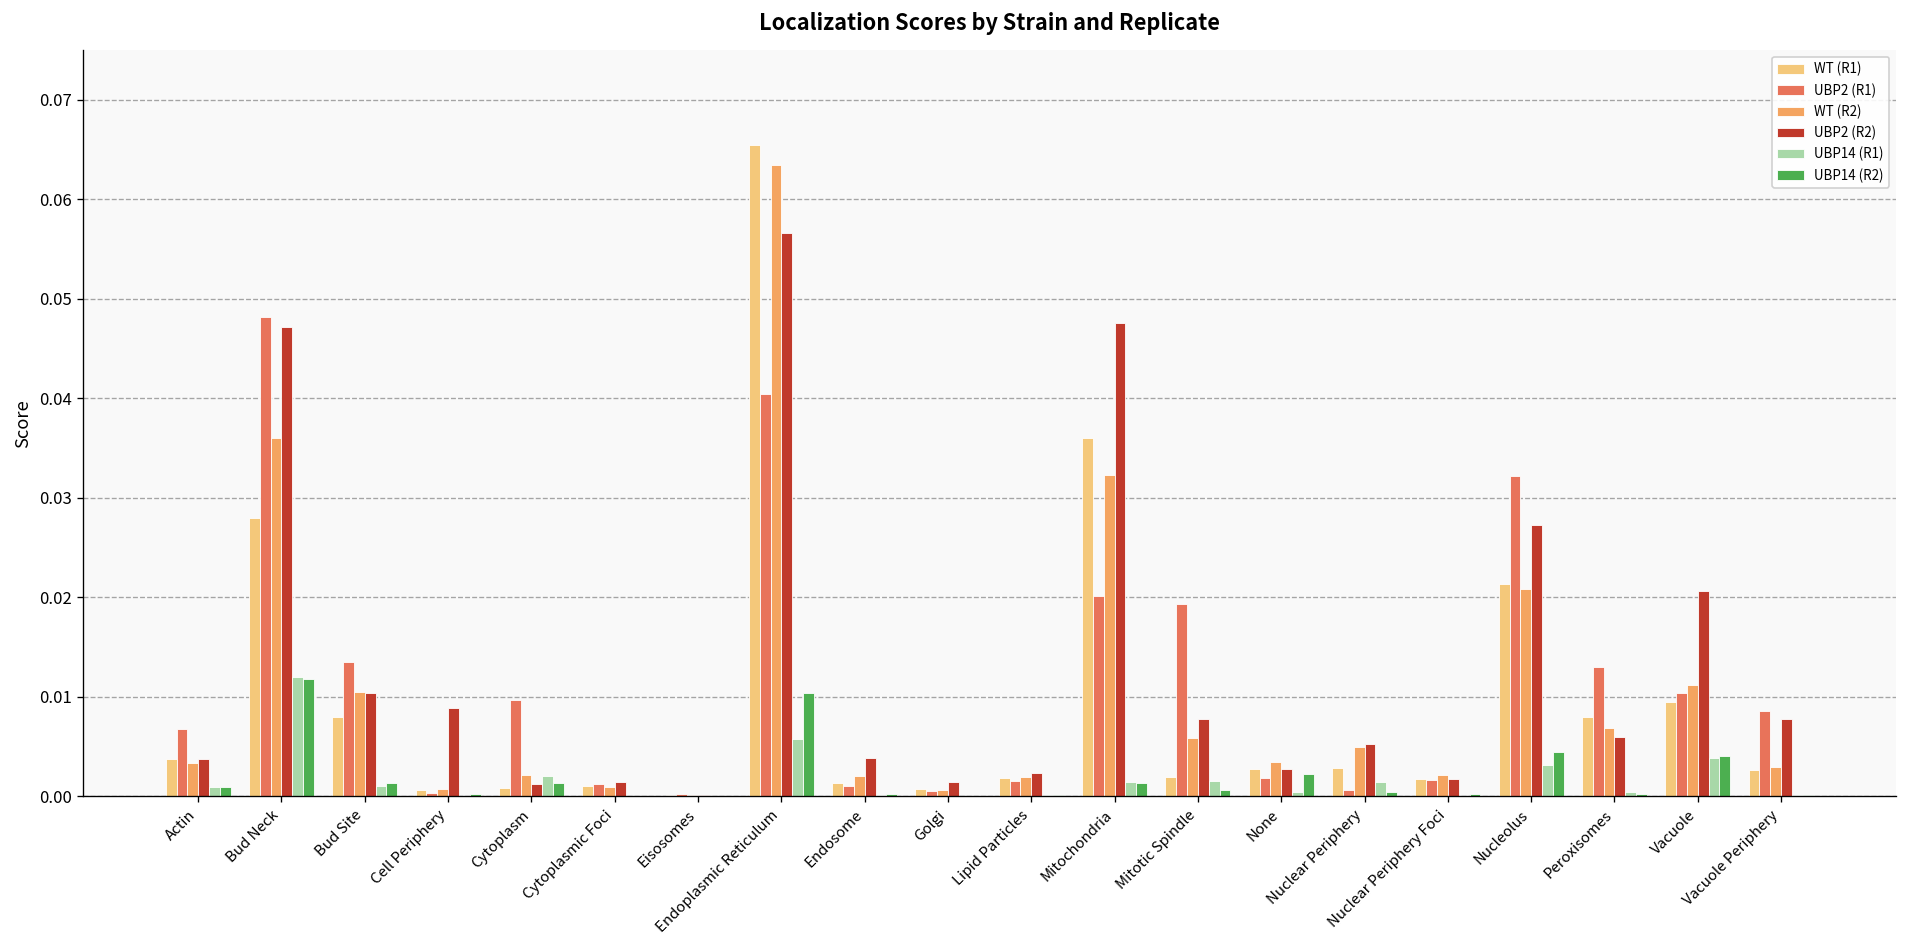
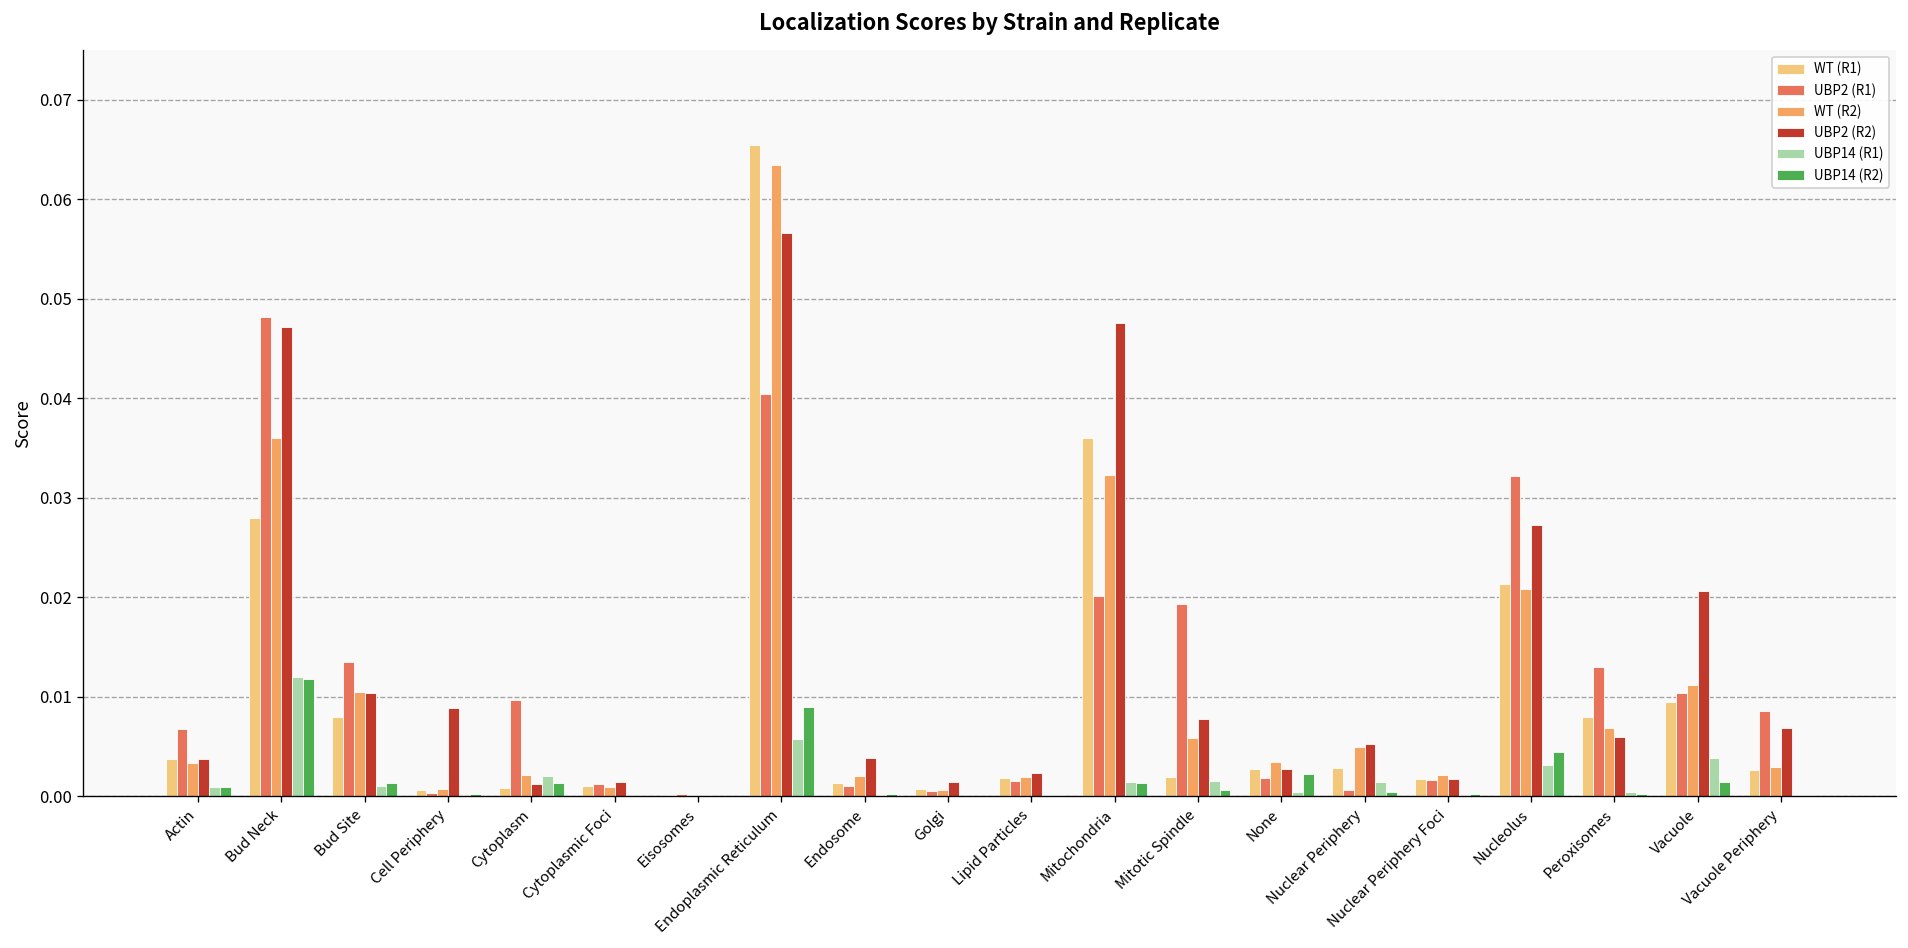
  {
    "UBP2 (R2)": {
      "Actin": 0.004,
      "Bud Neck": 0.047,
      "Bud Site": 0.010,
      "Cell Periphery": 0.009,
      "Cytoplasm": 0.001,
      "Cytoplasmic Foci": 0.001,
      "Endoplasmic Reticulum": 0.057,
      "Endosome": 0.004,
      "Golgi": 0.001,
      "Lipid Particles": 0.002,
      "Mitochondria": 0.048,
      "Mitotic Spindle": 0.008,
      "None": 0.003,
      "Nuclear Periphery": 0.005,
      "Nuclear Periphery Foci": 0.002,
      "Nucleolus": 0.027,
      "Peroxisomes": 0.006,
      "Vacuole": 0.021,
-     "Vacuole Periphery": 0.008
+     "Vacuole Periphery": 0.007
    },
    "UBP14 (R1)": {
      "Actin": 0.001,
      "Bud Neck": 0.012,
      "Bud Site": 0.001,
      "Cytoplasm": 0.002,
      "Endoplasmic Reticulum": 0.006,
      "Mitochondria": 0.001,
      "Mitotic Spindle": 0.002,
      "None": 0.000,
      "Nuclear Periphery": 0.001,
      "Nucleolus": 0.003,
      "Peroxisomes": 0.000,
      "Vacuole": 0.004
    },
    "UBP14 (R2)": {
      "Actin": 0.001,
      "Bud Neck": 0.012,
      "Bud Site": 0.001,
      "Cytoplasm": 0.001,
-     "Endoplasmic Reticulum": 0.010,
+     "Endoplasmic Reticulum": 0.009,
      "Mitochondria": 0.001,
      "Mitotic Spindle": 0.001,
      "None": 0.002,
      "Nuclear Periphery": 0.000,
      "Nucleolus": 0.004,
-     "Vacuole": 0.004
+     "Vacuole": 0.001
    }
  }
